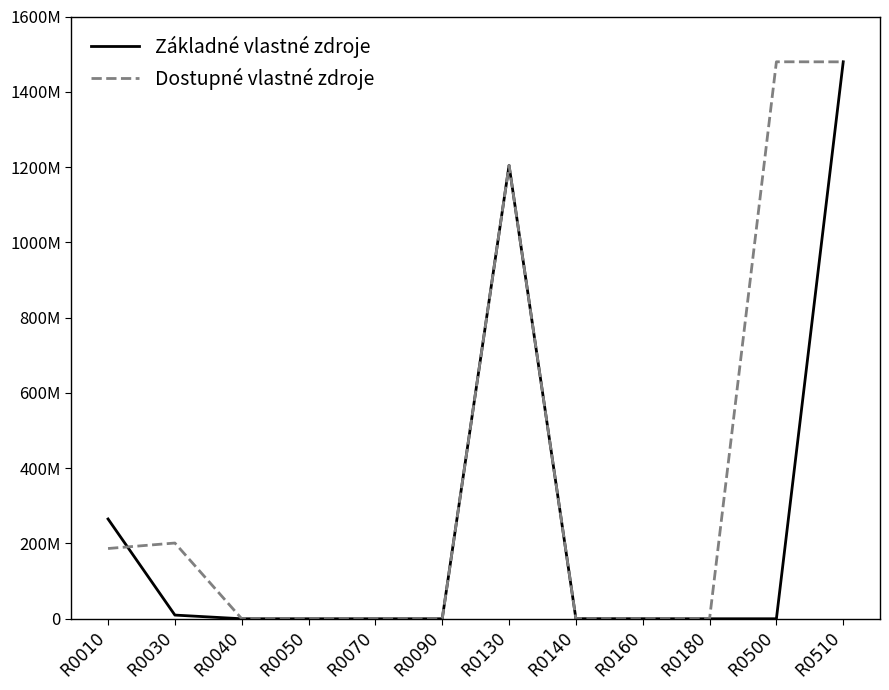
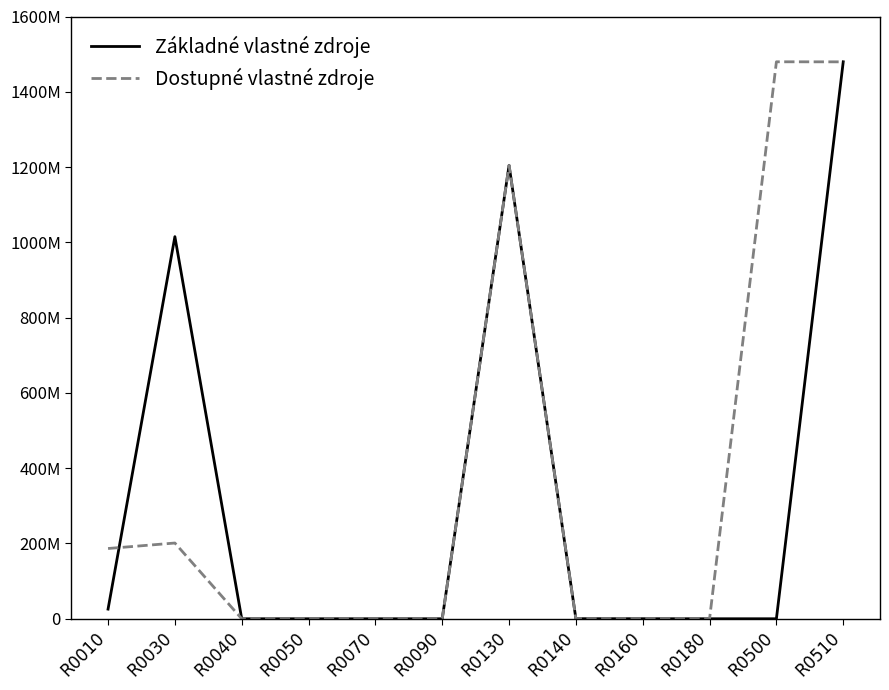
  {
    "Základné vlastné zdroje": {
-     "R0010": 270000000,
-     "R0030": 10000000,
+     "R0010": 30000000,
+     "R0030": 1020000000,
      "R0500": 0
    },
    "Dostupné vlastné zdroje": {
      "R0010": 190000000,
      "R0030": 200000000,
      "R0500": 1480000000
    }
  }
